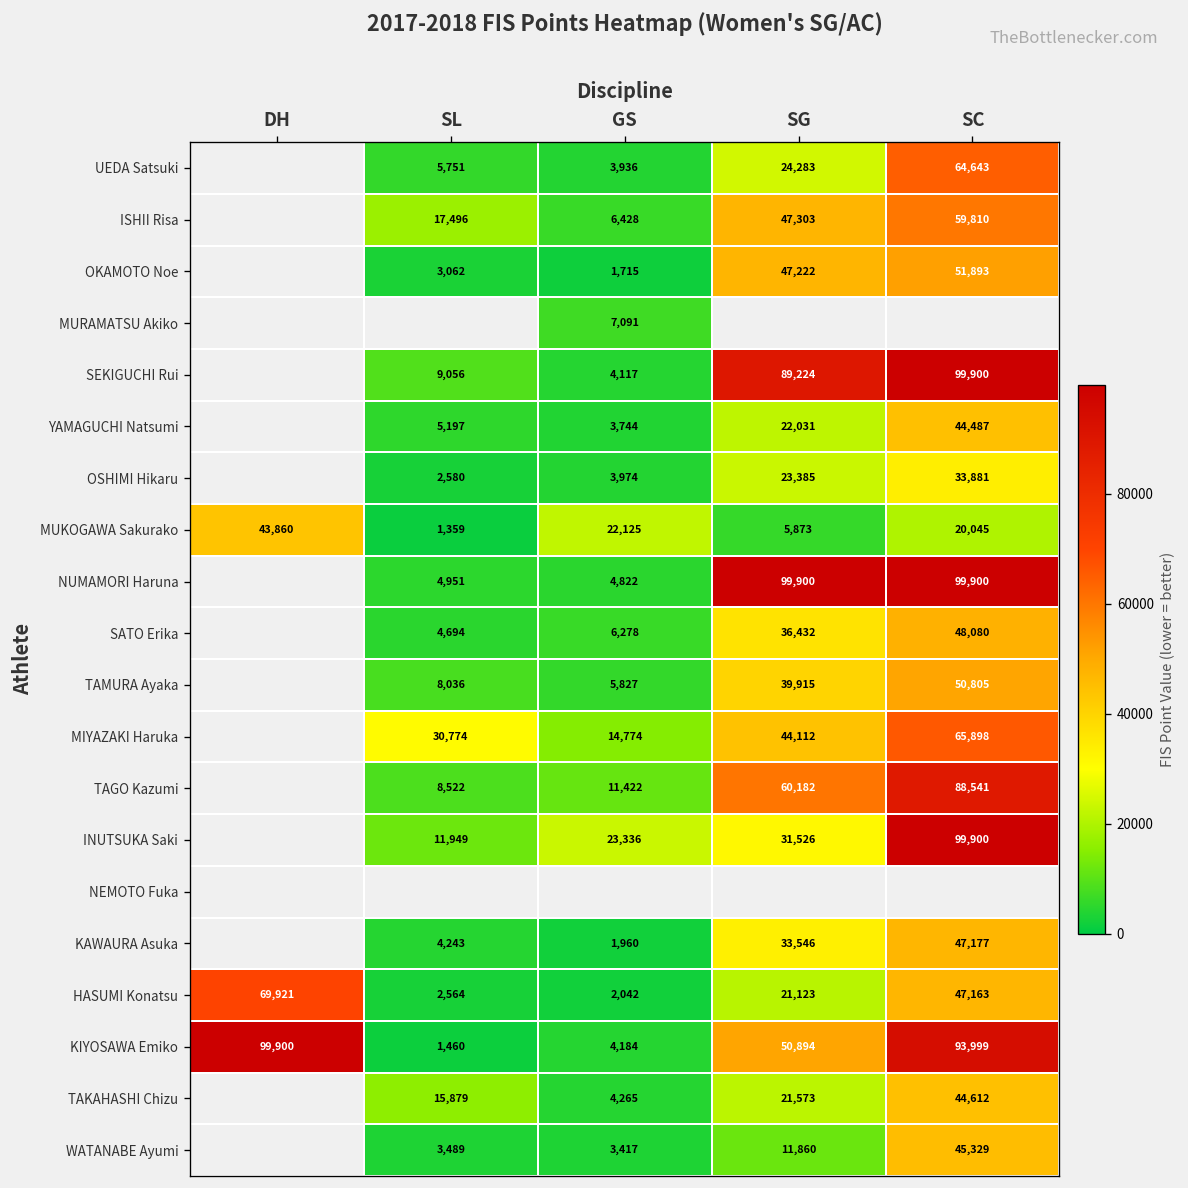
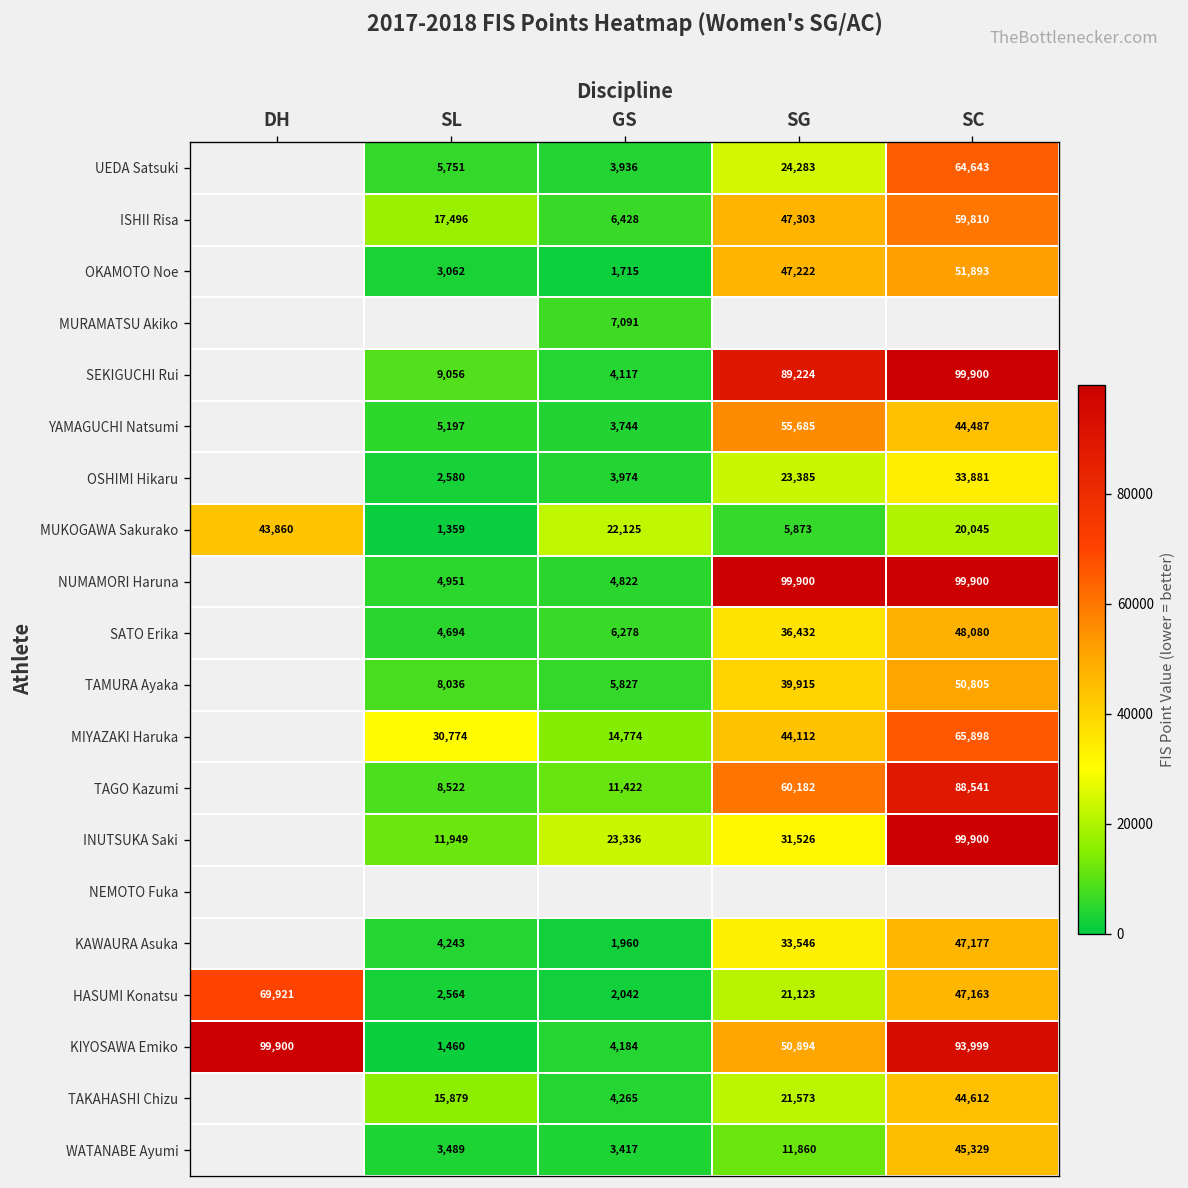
  {
    "UEDA Satsuki": {
      "SL": "5,751",
      "GS": "3,936",
      "SG": "24,283",
      "SC": "64,643"
    },
    "ISHII Risa": {
      "SL": "17,496",
      "GS": "6,428",
      "SG": "47,303",
      "SC": "59,810"
    },
    "OKAMOTO Noe": {
      "SL": "3,062",
      "GS": "1,715",
      "SG": "47,222",
      "SC": "51,893"
    },
    "MURAMATSU Akiko": {
      "GS": "7,091"
    },
    "SEKIGUCHI Rui": {
      "SL": "9,056",
      "GS": "4,117",
      "SG": "89,224",
      "SC": "99,900"
    },
    "YAMAGUCHI Natsumi": {
      "SL": "5,197",
      "GS": "3,744",
-     "SG": "22,031",
+     "SG": "55,685",
      "SC": "44,487"
    },
    "OSHIMI Hikaru": {
      "SL": "2,580",
      "GS": "3,974",
      "SG": "23,385",
      "SC": "33,881"
    },
    "MUKOGAWA Sakurako": {
      "DH": "43,860",
      "SL": "1,359",
      "GS": "22,125",
      "SG": "5,873",
      "SC": "20,045"
    },
    "NUMAMORI Haruna": {
      "SL": "4,951",
      "GS": "4,822",
      "SG": "99,900",
      "SC": "99,900"
    },
    "SATO Erika": {
      "SL": "4,694",
      "GS": "6,278",
      "SG": "36,432",
      "SC": "48,080"
    },
    "TAMURA Ayaka": {
      "SL": "8,036",
      "GS": "5,827",
      "SG": "39,915",
      "SC": "50,805"
    },
    "MIYAZAKI Haruka": {
      "SL": "30,774",
      "GS": "14,774",
      "SG": "44,112",
      "SC": "65,898"
    },
    "TAGO Kazumi": {
      "SL": "8,522",
      "GS": "11,422",
      "SG": "60,182",
      "SC": "88,541"
    },
    "INUTSUKA Saki": {
      "SL": "11,949",
      "GS": "23,336",
      "SG": "31,526",
      "SC": "99,900"
    },
    "KAWAURA Asuka": {
      "SL": "4,243",
      "GS": "1,960",
      "SG": "33,546",
      "SC": "47,177"
    },
    "HASUMI Konatsu": {
      "DH": "69,921",
      "SL": "2,564",
      "GS": "2,042",
      "SG": "21,123",
      "SC": "47,163"
    },
    "KIYOSAWA Emiko": {
      "DH": "99,900",
      "SL": "1,460",
      "GS": "4,184",
      "SG": "50,894",
      "SC": "93,999"
    },
    "TAKAHASHI Chizu": {
      "SL": "15,879",
      "GS": "4,265",
      "SG": "21,573",
      "SC": "44,612"
    },
    "WATANABE Ayumi": {
      "SL": "3,489",
      "GS": "3,417",
      "SG": "11,860",
      "SC": "45,329"
    }
  }
